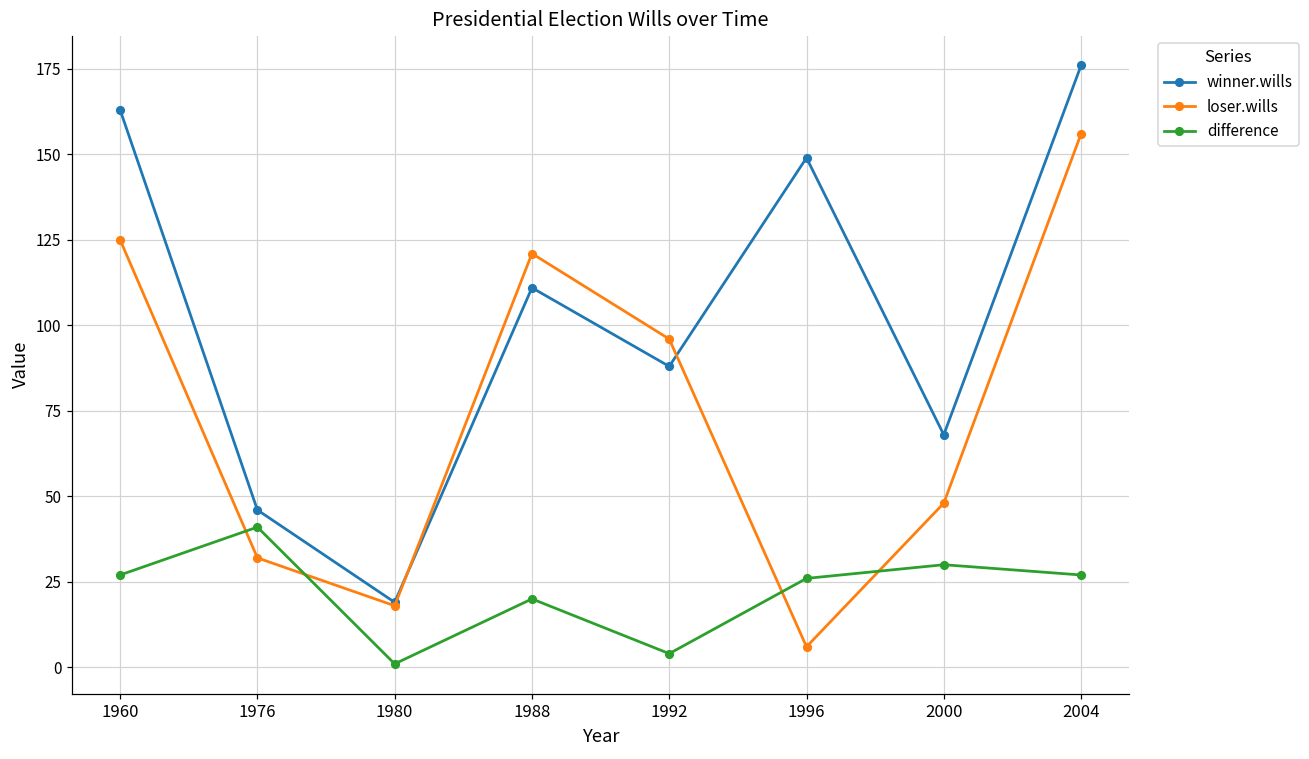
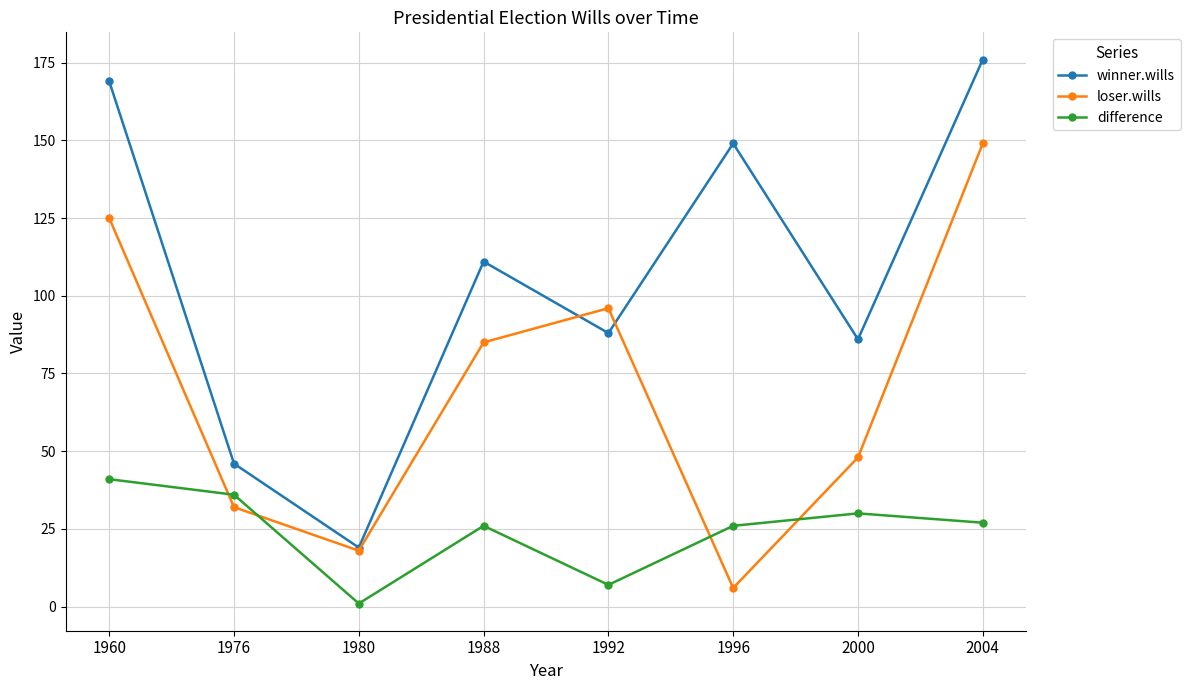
  {
    "winner.wills": {
-     "1960": 163,
+     "1960": 169,
      "1976": 46,
      "1980": 19,
      "1988": 111,
      "1992": 88,
      "1996": 149,
-     "2000": 68,
+     "2000": 86,
      "2004": 176
    },
    "loser.wills": {
      "1960": 125,
      "1976": 32,
      "1980": 18,
-     "1988": 121,
+     "1988": 85,
      "1992": 96,
      "1996": 6,
      "2000": 48,
-     "2004": 156
+     "2004": 149
    },
    "difference": {
-     "1960": 27,
-     "1976": 41,
+     "1960": 41,
+     "1976": 36,
      "1980": 1,
-     "1988": 20,
-     "1992": 4,
+     "1988": 26,
+     "1992": 7,
      "1996": 26,
      "2000": 30,
      "2004": 27
    }
  }
